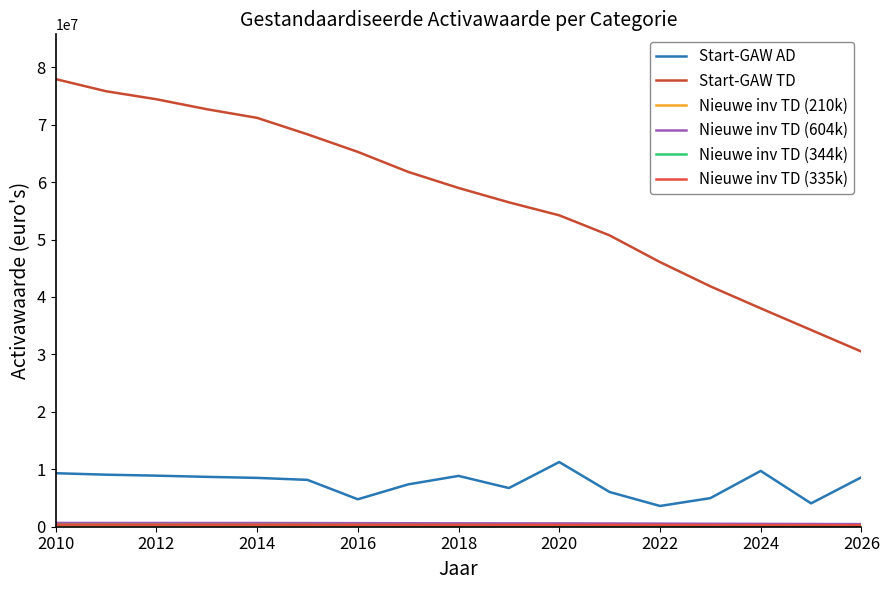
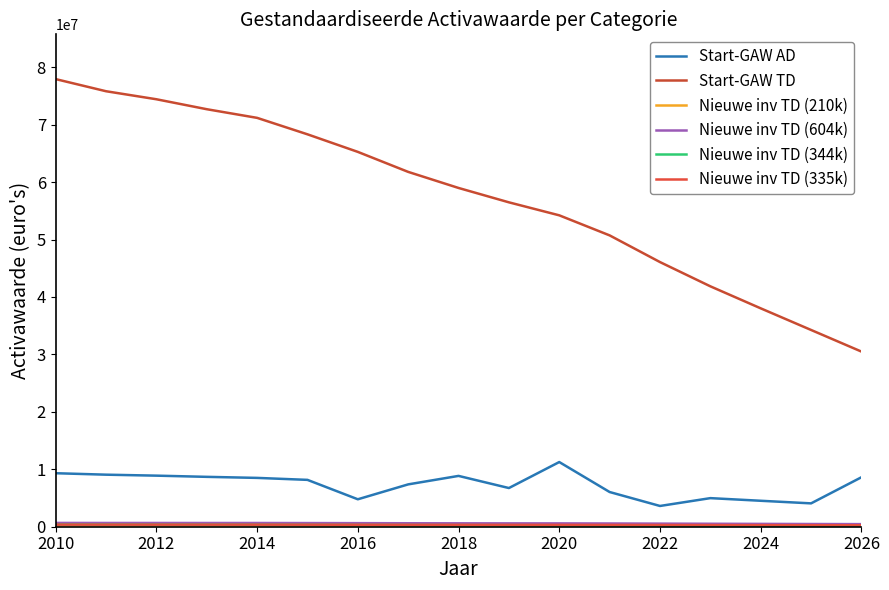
  {
    "Start-GAW AD": {
      "2010": 9000000,
      "2012": 9000000,
      "2014": 9000000,
      "2016": 5000000,
      "2018": 9000000,
      "2020": 11000000,
      "2022": 4000000,
-     "2024": 10000000,
+     "2024": 5000000,
      "2026": 9000000
    }
  }
